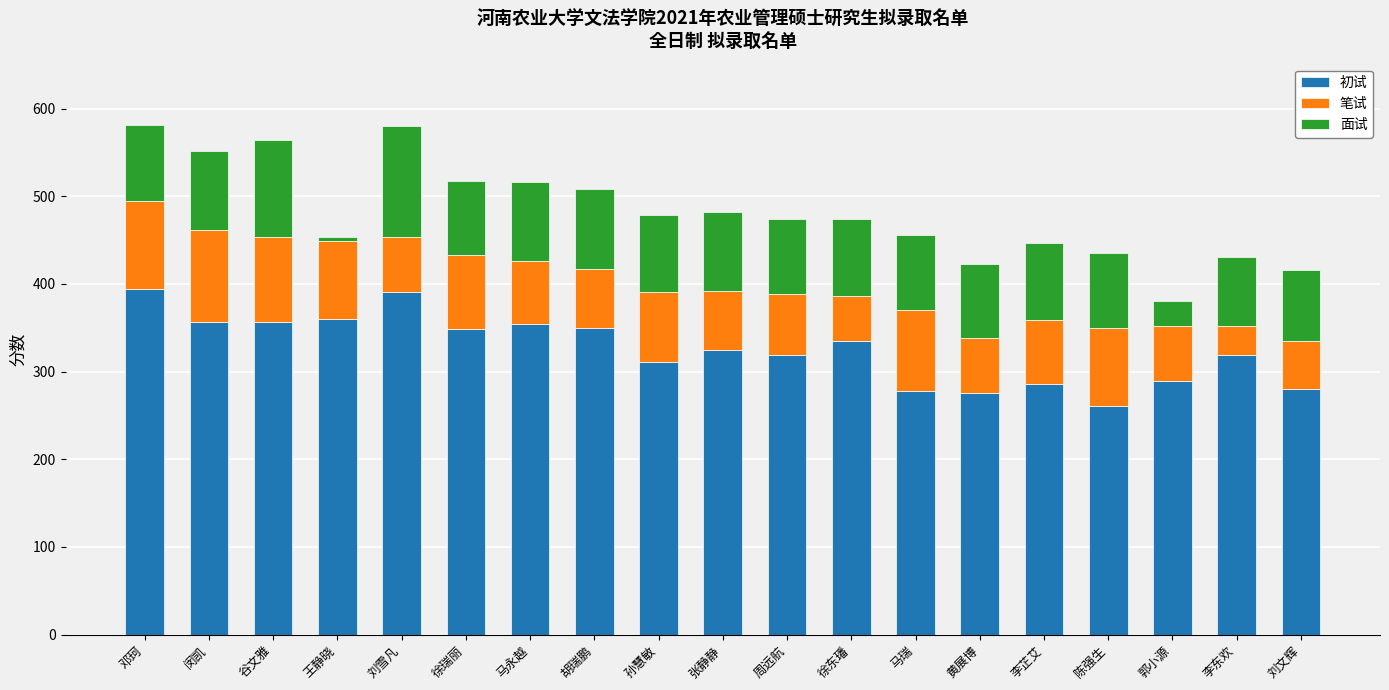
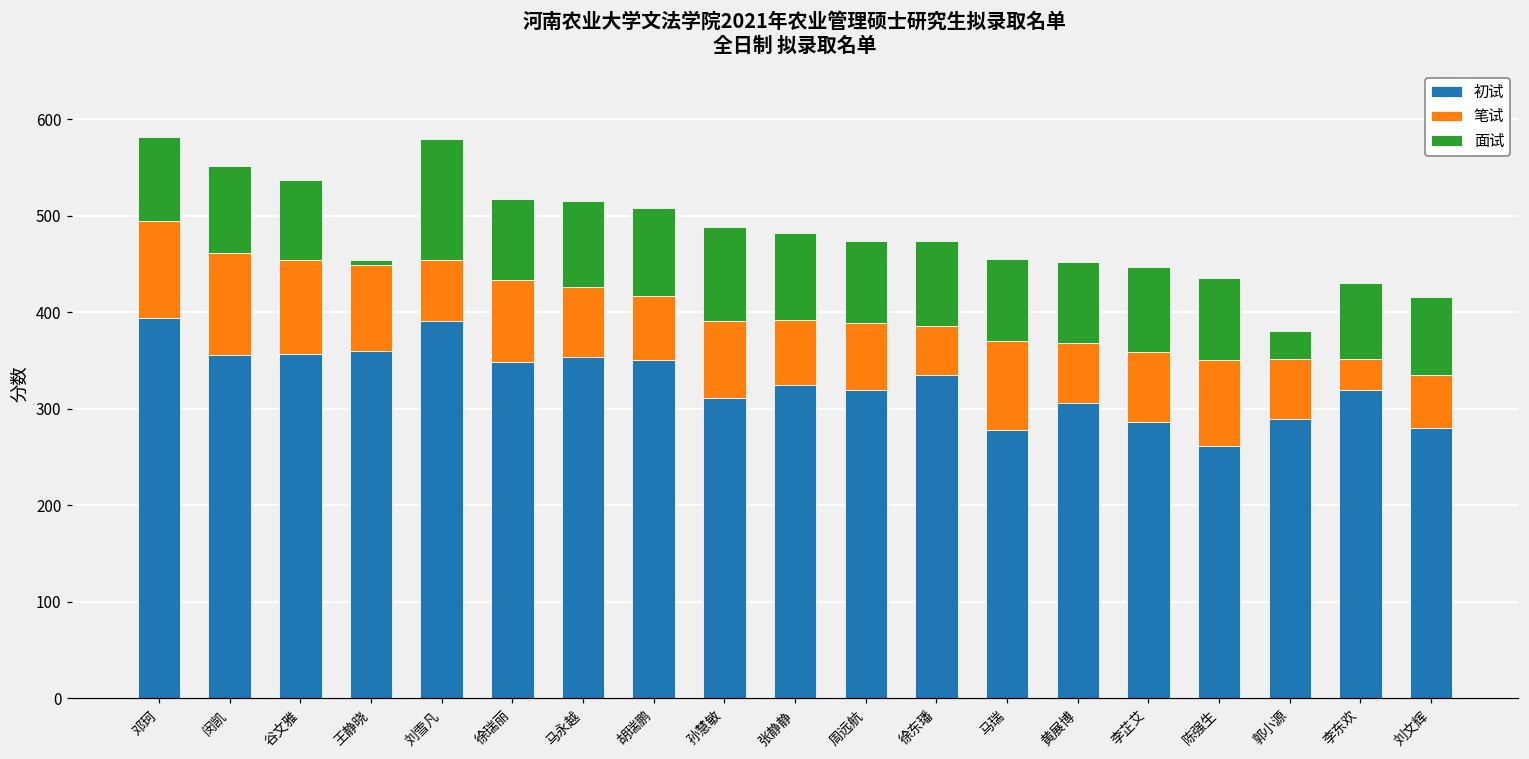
  {
    "初试": {
      "邓珂": 390,
      "闵凯": 360,
      "谷文雅": 360,
      "王静晓": 360,
      "刘雪凡": 390,
      "徐瑞丽": 350,
      "马永越": 350,
      "胡瑞鹏": 350,
      "孙慧敏": 310,
      "张静静": 330,
      "周远航": 320,
      "徐东璠": 340,
      "马瑞": 280,
-     "黄展博": 280,
+     "黄展博": 310,
      "李芷艾": 290,
      "陈强生": 260,
      "郭小源": 290,
      "李东欢": 320,
      "刘文辉": 280
    },
    "笔试": {
      "邓珂": 100,
      "闵凯": 110,
      "谷文雅": 100,
      "王静晓": 90,
      "刘雪凡": 60,
      "徐瑞丽": 90,
      "马永越": 70,
      "胡瑞鹏": 70,
      "孙慧敏": 80,
      "张静静": 70,
      "周远航": 70,
      "徐东璠": 50,
      "马瑞": 90,
      "黄展博": 60,
      "李芷艾": 70,
      "陈强生": 90,
      "郭小源": 60,
      "李东欢": 30,
      "刘文辉": 60
    },
    "面试": {
      "邓珂": 90,
      "闵凯": 90,
-     "谷文雅": 110,
+     "谷文雅": 80,
      "王静晓": 0,
      "刘雪凡": 130,
      "徐瑞丽": 80,
      "马永越": 90,
      "胡瑞鹏": 90,
-     "孙慧敏": 90,
+     "孙慧敏": 100,
      "张静静": 90,
      "周远航": 90,
      "徐东璠": 90,
      "马瑞": 90,
      "黄展博": 80,
      "李芷艾": 90,
      "陈强生": 90,
      "郭小源": 30,
      "李东欢": 80,
      "刘文辉": 80
    }
  }
